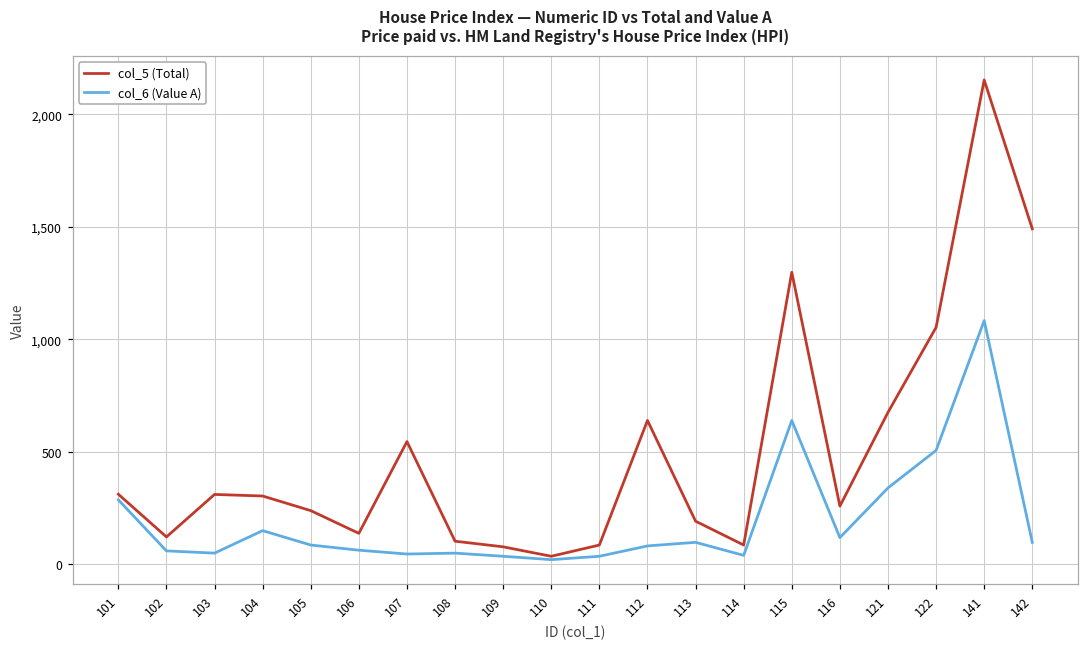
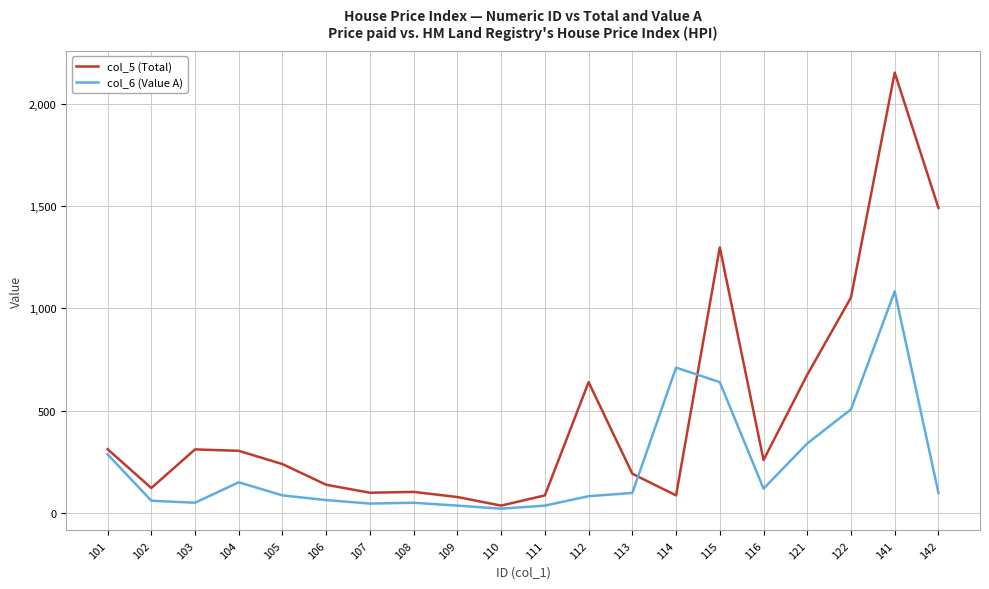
  {
    "col_5 (Total)": {
      "101": "310",
      "102": "120",
      "103": "310",
      "104": "300",
      "105": "240",
      "106": "140",
-     "107": "550",
+     "107": "100",
      "108": "100",
      "109": "80",
      "110": "40",
      "111": "90",
      "112": "640",
      "113": "190",
      "114": "90",
      "115": "1,300",
      "116": "260",
      "121": "680",
      "122": "1,050",
      "141": "2,150",
      "142": "1,490"
    },
    "col_6 (Value A)": {
      "101": "290",
      "102": "60",
      "103": "50",
      "104": "150",
      "105": "90",
      "106": "60",
      "107": "50",
      "108": "50",
      "109": "40",
      "110": "20",
      "111": "40",
      "112": "80",
      "113": "100",
-     "114": "40",
+     "114": "710",
      "115": "640",
      "116": "120",
      "121": "340",
      "122": "510",
      "141": "1,080",
      "142": "100"
    }
  }
